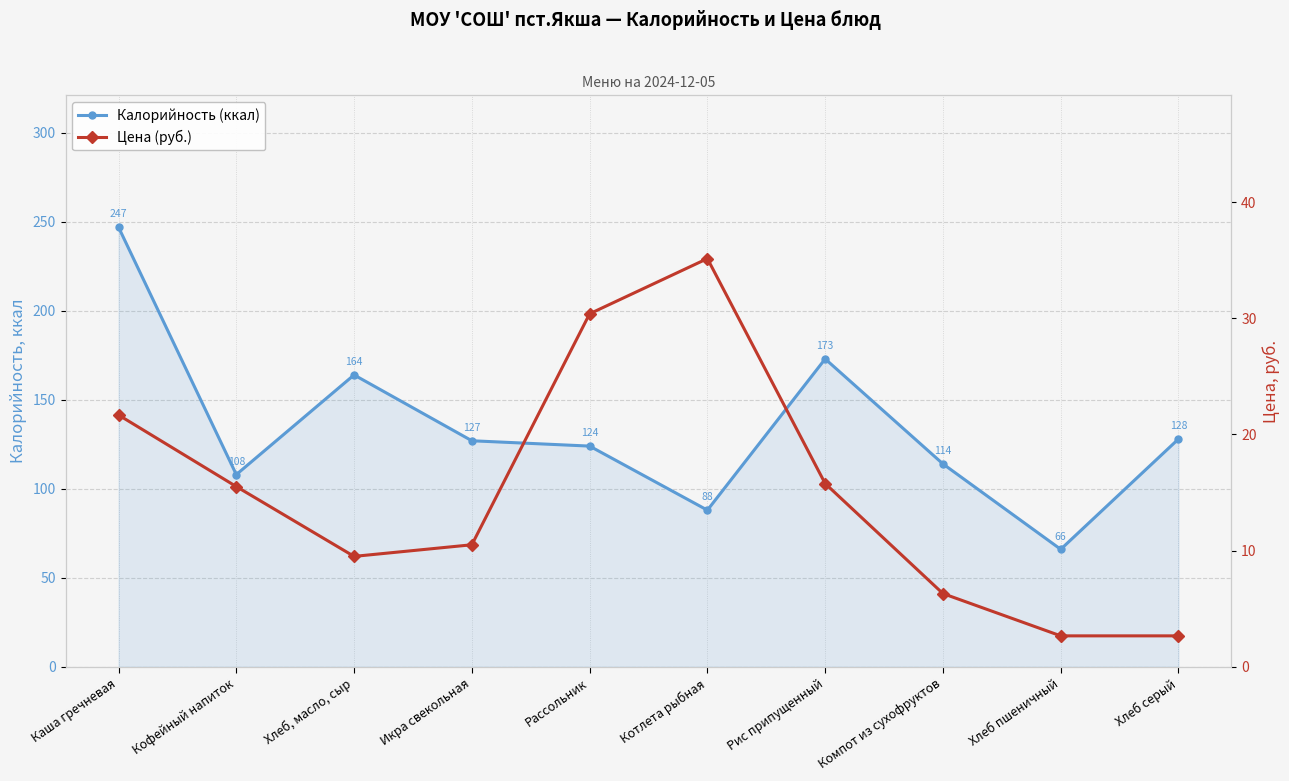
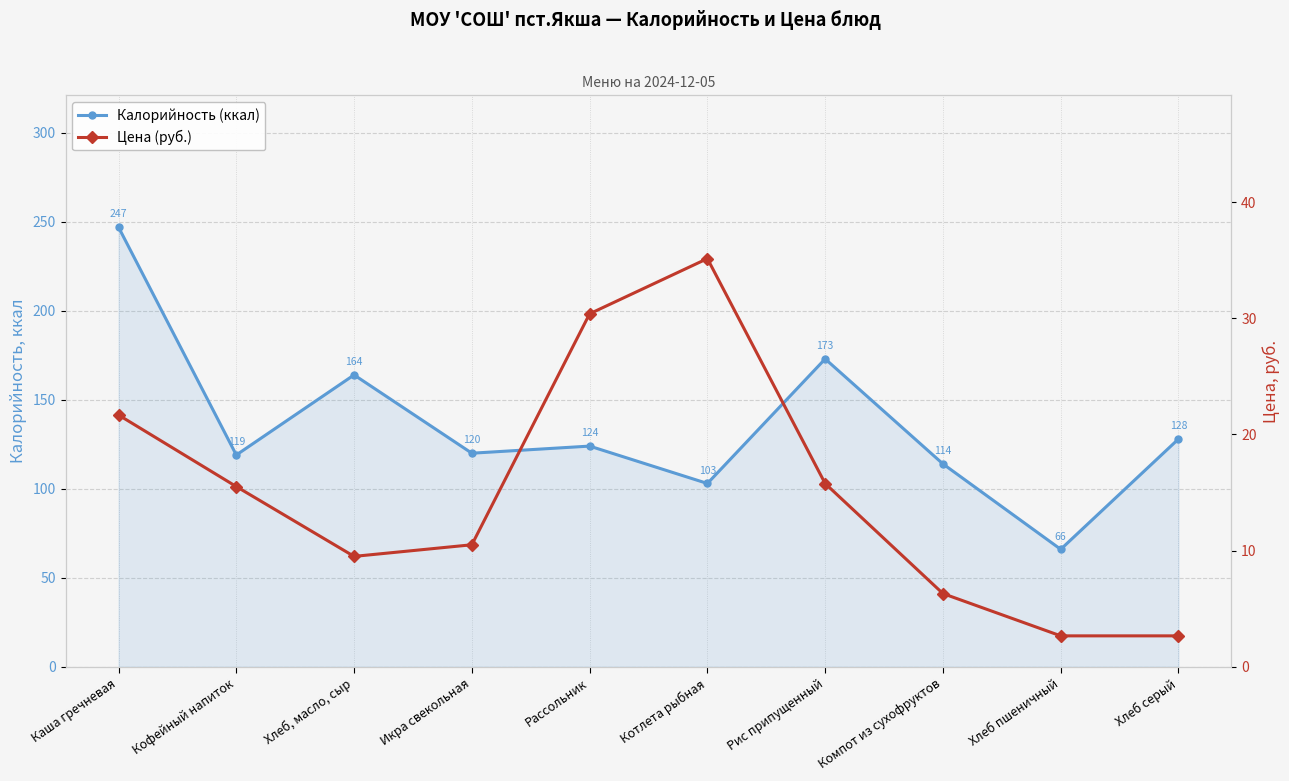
  {
    "Калорийность (ккал)": {
      "Каша гречневая": 247,
-     "Кофейный напиток": 108,
+     "Кофейный напиток": 119,
      "Хлеб, масло, сыр": 164,
-     "Икра свекольная": 127,
+     "Икра свекольная": 120,
      "Рассольник": 124,
-     "Котлета рыбная": 88,
+     "Котлета рыбная": 103,
      "Рис припущенный": 173,
      "Компот из сухофруктов": 114,
      "Хлеб пшеничный": 66,
      "Хлеб серый": 128
    }
  }
